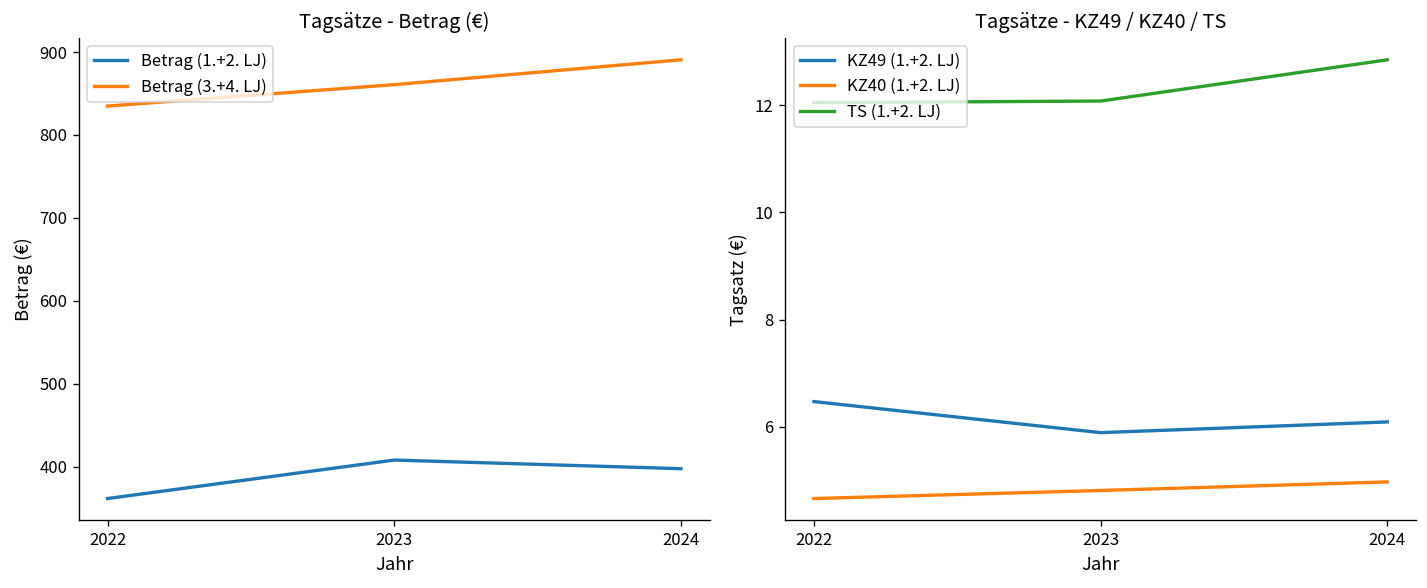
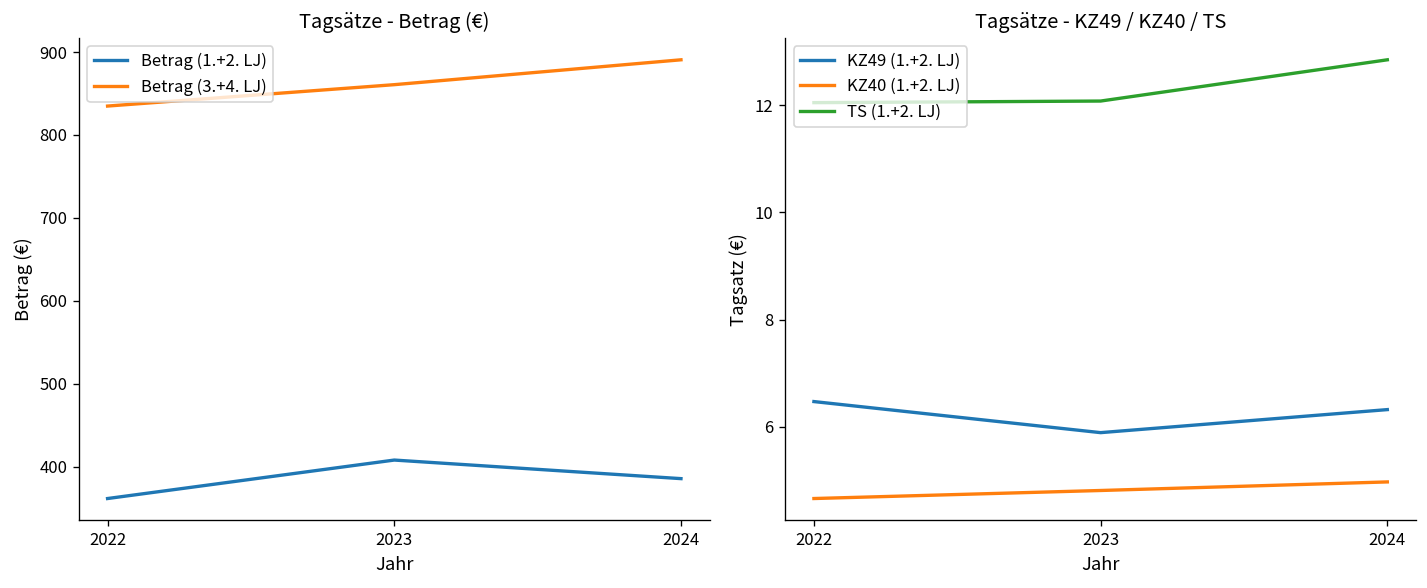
  {
    "Tagsätze - Betrag (€)": {
      "Betrag (1.+2. LJ)": {
        "2022": 360,
        "2023": 410,
-       "2024": 400
+       "2024": 390
      },
      "Betrag (3.+4. LJ)": {
        "2022": 830,
        "2023": 860,
        "2024": 890
      }
    },
    "Tagsätze - KZ49 / KZ40 / TS": {
      "KZ49 (1.+2. LJ)": {
        "2022": 6.5,
        "2023": 5.9,
-       "2024": 6.1
+       "2024": 6.3
      },
      "KZ40 (1.+2. LJ)": {
        "2022": 4.7,
        "2023": 4.8,
        "2024": 5.0
      },
      "TS (1.+2. LJ)": {
        "2023": 12.1,
        "2024": 12.9
      }
    }
  }
